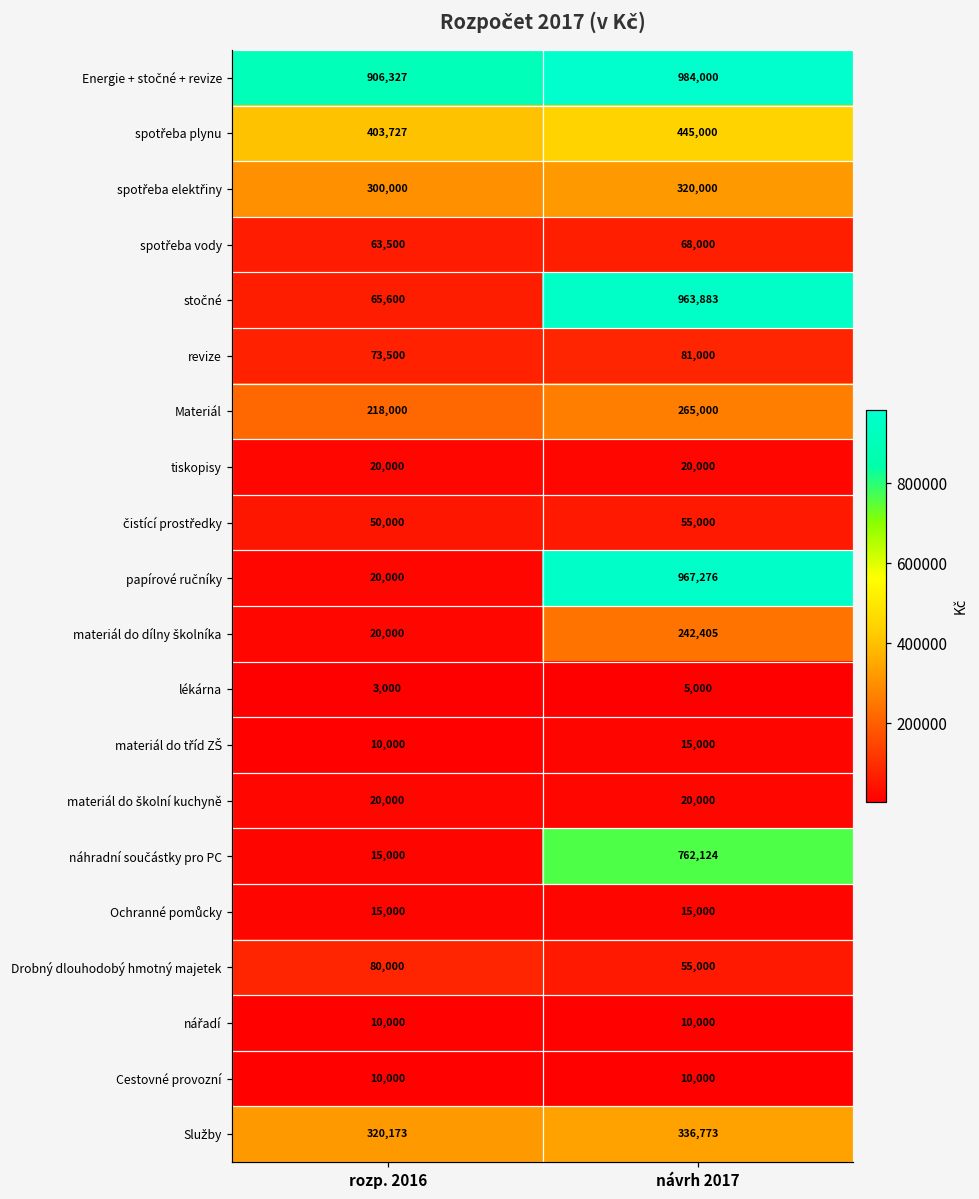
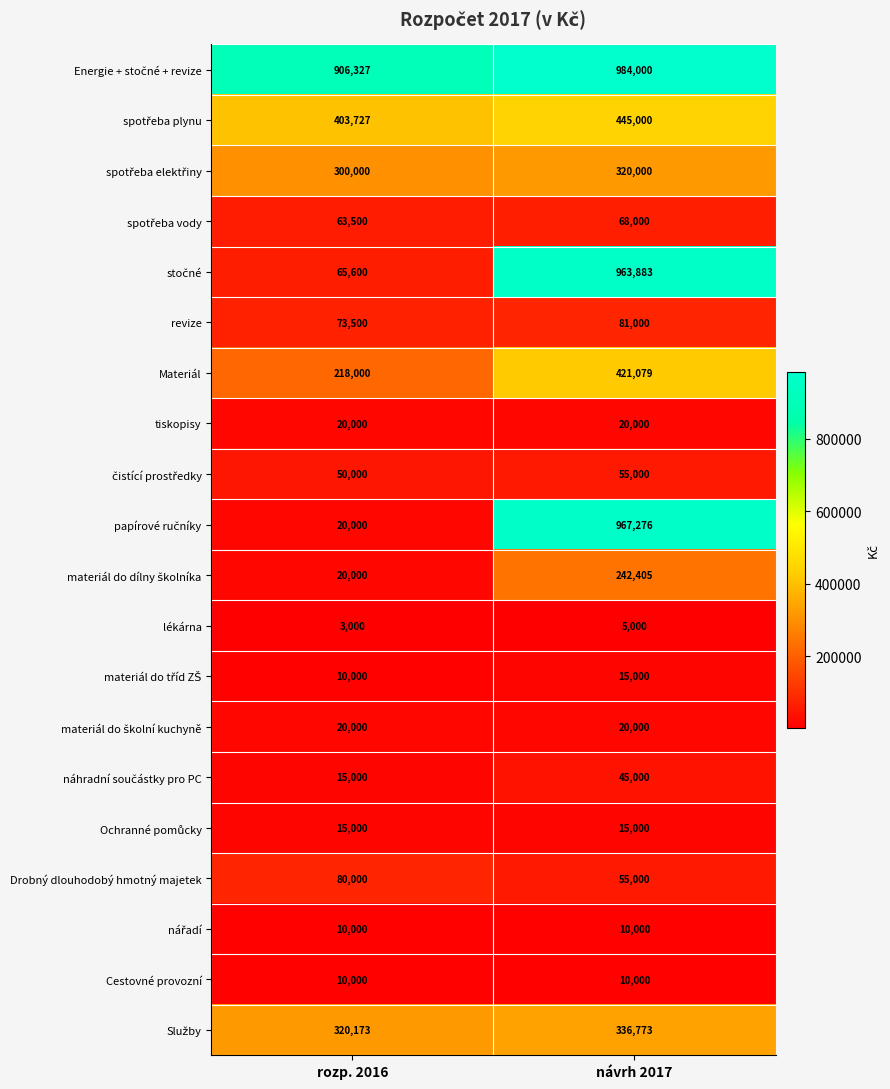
  {
    "Energie + stočné + revize": {
      "rozp. 2016": "906,327",
      "návrh 2017": "984,000"
    },
    "spotřeba plynu": {
      "rozp. 2016": "403,727",
      "návrh 2017": "445,000"
    },
    "spotřeba elektřiny": {
      "rozp. 2016": "300,000",
      "návrh 2017": "320,000"
    },
    "spotřeba vody": {
      "rozp. 2016": "63,500",
      "návrh 2017": "68,000"
    },
    "stočné": {
      "rozp. 2016": "65,600",
      "návrh 2017": "963,883"
    },
    "revize": {
      "rozp. 2016": "73,500",
      "návrh 2017": "81,000"
    },
    "Materiál": {
      "rozp. 2016": "218,000",
-     "návrh 2017": "265,000"
+     "návrh 2017": "421,079"
    },
    "tiskopisy": {
      "rozp. 2016": "20,000",
      "návrh 2017": "20,000"
    },
    "čistící prostředky": {
      "rozp. 2016": "50,000",
      "návrh 2017": "55,000"
    },
    "papírové ručníky": {
      "rozp. 2016": "20,000",
      "návrh 2017": "967,276"
    },
    "materiál do dílny školníka": {
      "rozp. 2016": "20,000",
      "návrh 2017": "242,405"
    },
    "lékárna": {
      "rozp. 2016": "3,000",
      "návrh 2017": "5,000"
    },
    "materiál do tříd ZŠ": {
      "rozp. 2016": "10,000",
      "návrh 2017": "15,000"
    },
    "materiál do školní kuchyně": {
      "rozp. 2016": "20,000",
      "návrh 2017": "20,000"
    },
    "náhradní součástky pro PC": {
      "rozp. 2016": "15,000",
-     "návrh 2017": "762,124"
+     "návrh 2017": "45,000"
    },
    "Ochranné pomůcky": {
      "rozp. 2016": "15,000",
      "návrh 2017": "15,000"
    },
    "Drobný dlouhodobý hmotný majetek": {
      "rozp. 2016": "80,000",
      "návrh 2017": "55,000"
    },
    "nářadí": {
      "rozp. 2016": "10,000",
      "návrh 2017": "10,000"
    },
    "Cestovné provozní": {
      "rozp. 2016": "10,000",
      "návrh 2017": "10,000"
    },
    "Služby": {
      "rozp. 2016": "320,173",
      "návrh 2017": "336,773"
    }
  }
